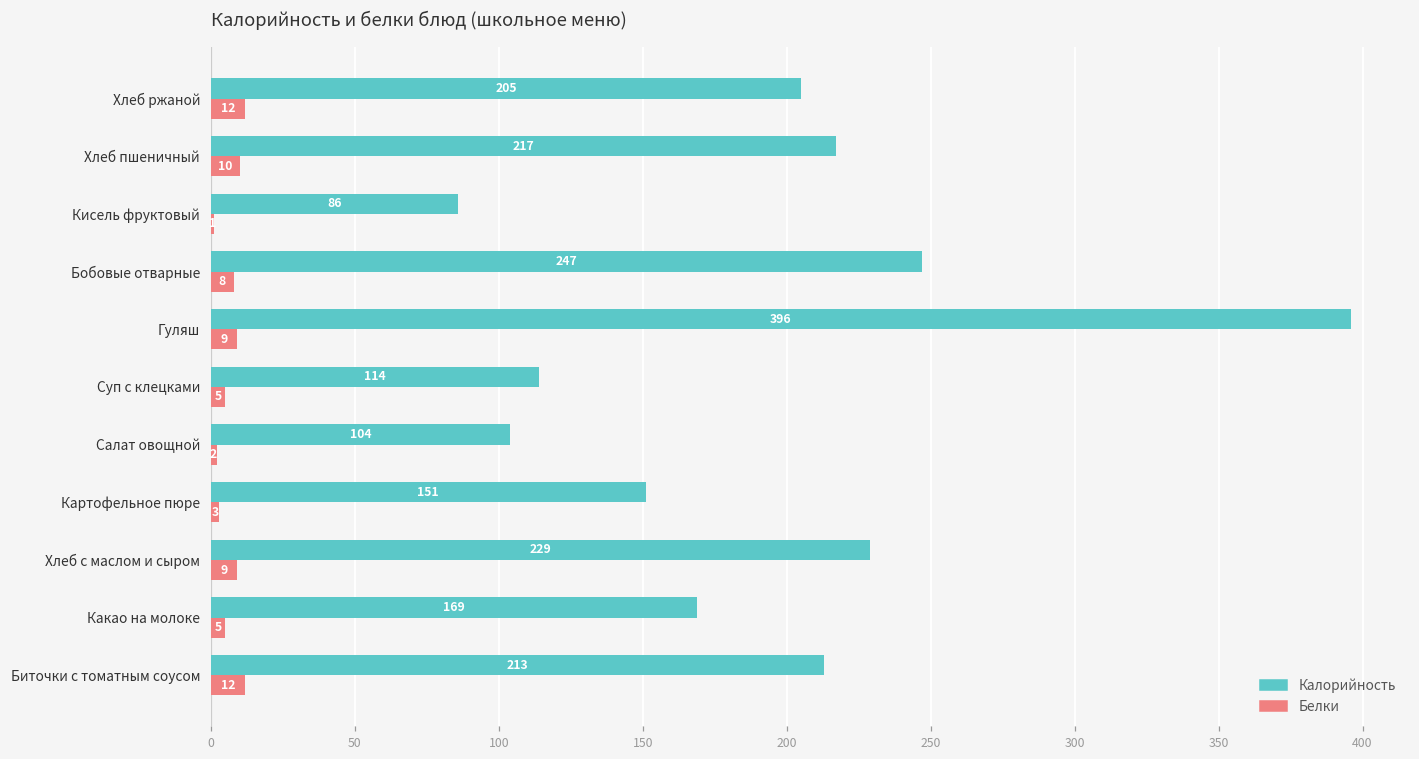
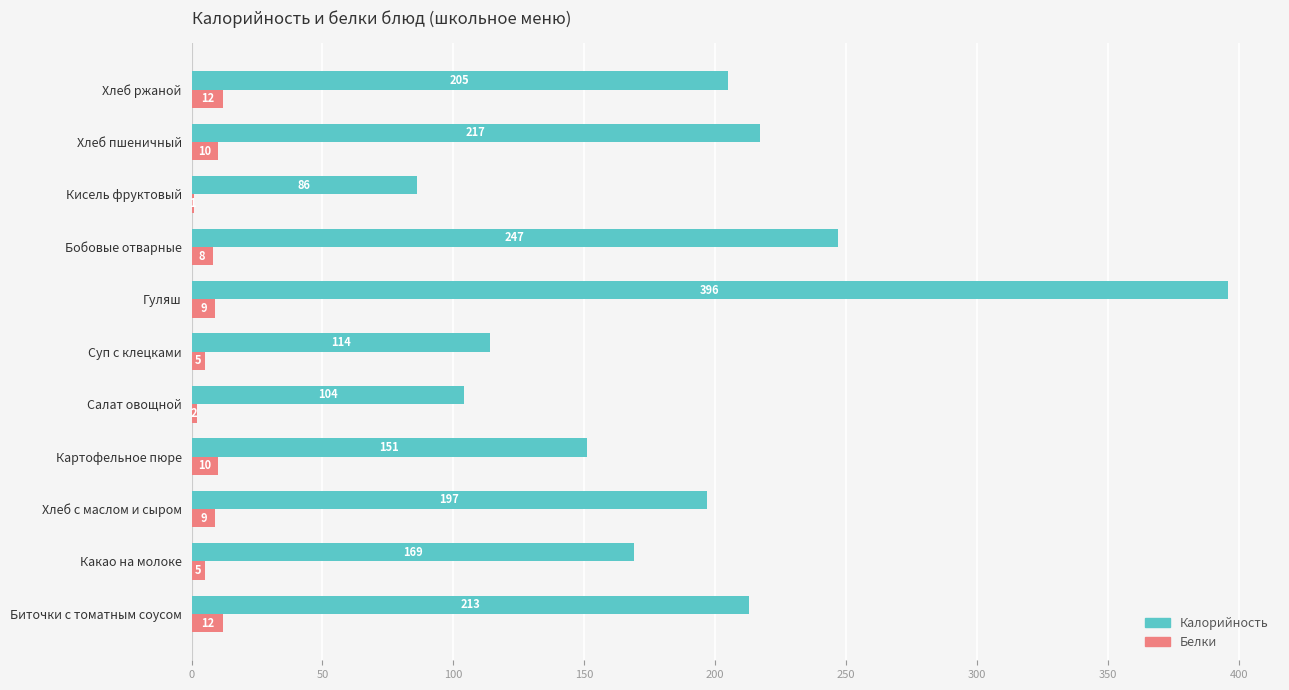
  {
    "Калорийность": {
      "Хлеб ржаной": 205,
      "Хлеб пшеничный": 217,
      "Кисель фруктовый": 86,
      "Бобовые отварные": 247,
      "Гуляш": 396,
      "Суп с клецками": 114,
      "Салат овощной": 104,
      "Картофельное пюре": 151,
-     "Хлеб с маслом и сыром": 229,
+     "Хлеб с маслом и сыром": 197,
      "Какао на молоке": 169,
      "Биточки с томатным соусом": 213
    },
    "Белки": {
      "Хлеб ржаной": 12,
      "Хлеб пшеничный": 10,
      "Бобовые отварные": 8,
      "Гуляш": 9,
      "Суп с клецками": 5,
      "Салат овощной": 2,
-     "Картофельное пюре": 3,
+     "Картофельное пюре": 10,
      "Хлеб с маслом и сыром": 9,
      "Какао на молоке": 5,
      "Биточки с томатным соусом": 12
    }
  }
